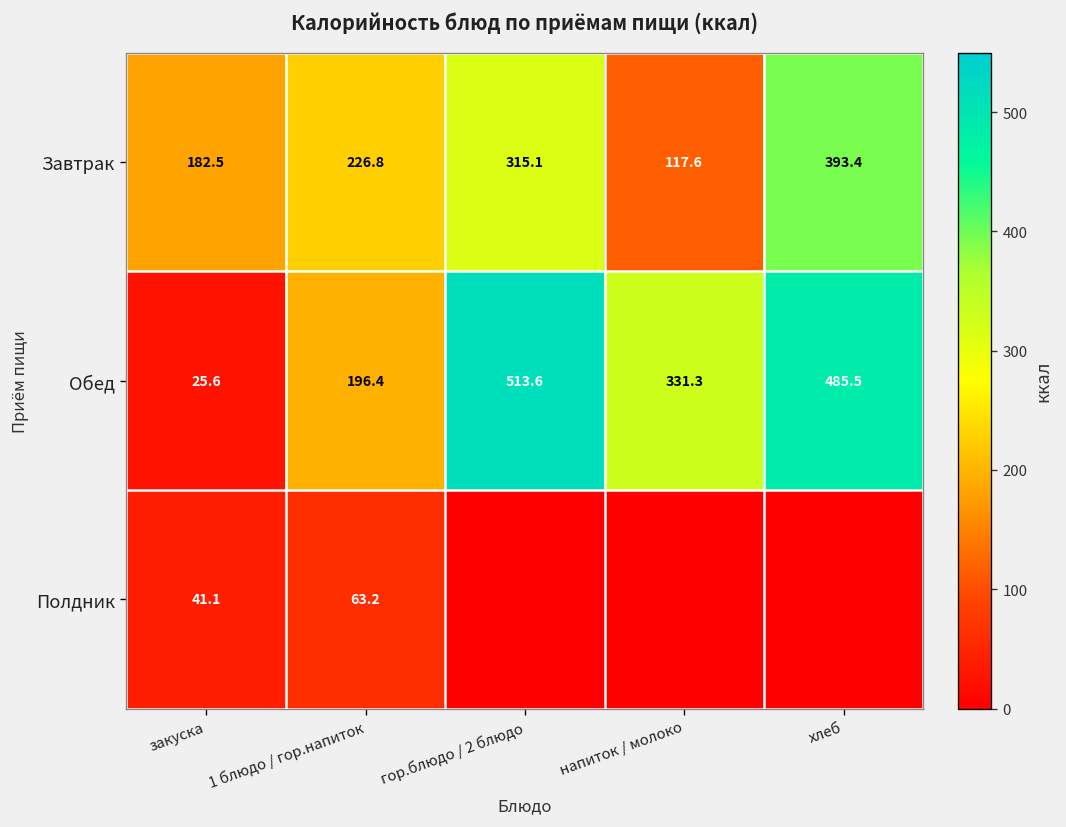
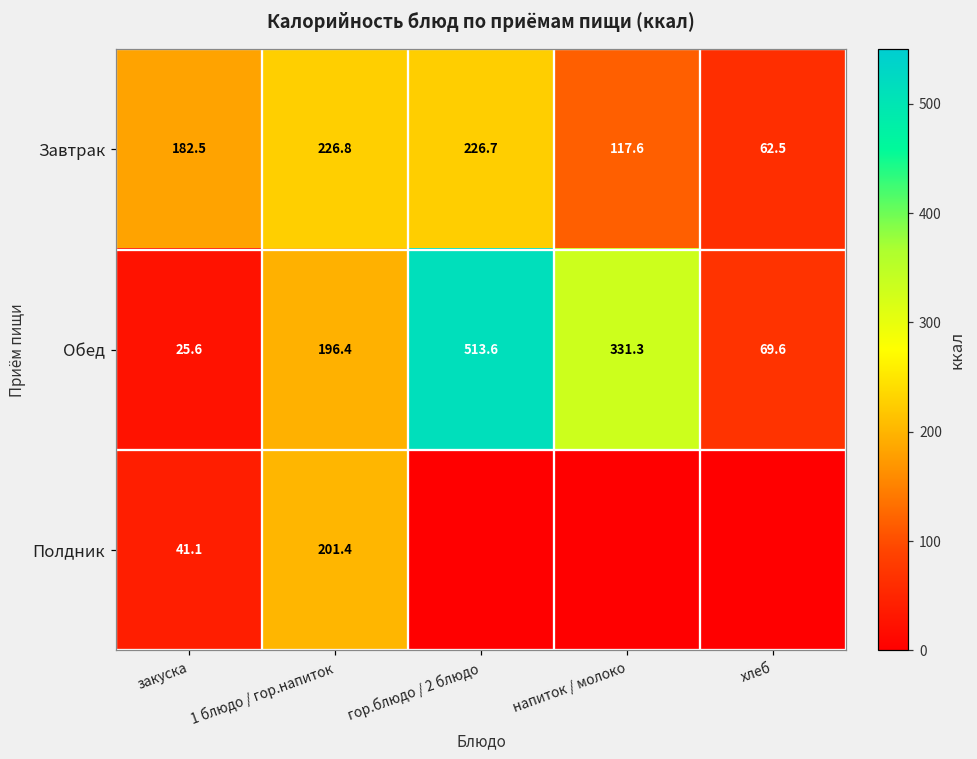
  {
    "Завтрак": {
      "закуска": 182.5,
      "1 блюдо / гор.напиток": 226.8,
-     "гор.блюдо / 2 блюдо": 315.1,
+     "гор.блюдо / 2 блюдо": 226.7,
      "напиток / молоко": 117.6,
-     "хлеб": 393.4
+     "хлеб": 62.5
    },
    "Обед": {
      "закуска": 25.6,
      "1 блюдо / гор.напиток": 196.4,
      "гор.блюдо / 2 блюдо": 513.6,
      "напиток / молоко": 331.3,
-     "хлеб": 485.5
+     "хлеб": 69.6
    },
    "Полдник": {
      "закуска": 41.1,
-     "1 блюдо / гор.напиток": 63.2
+     "1 блюдо / гор.напиток": 201.4
    }
  }
